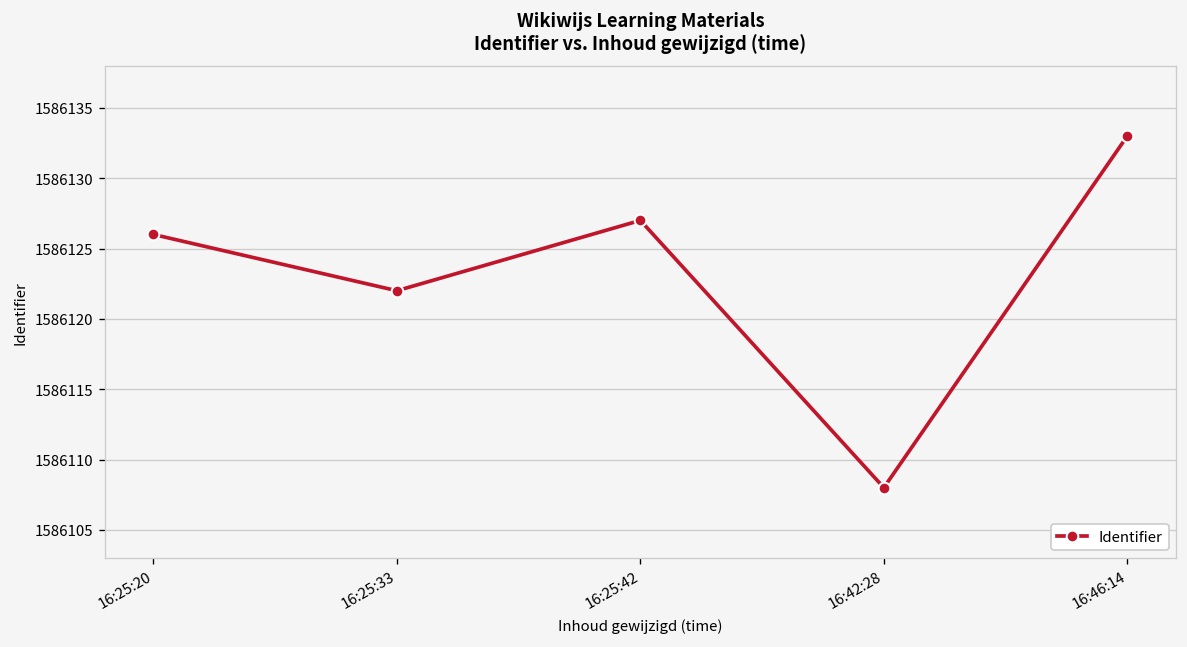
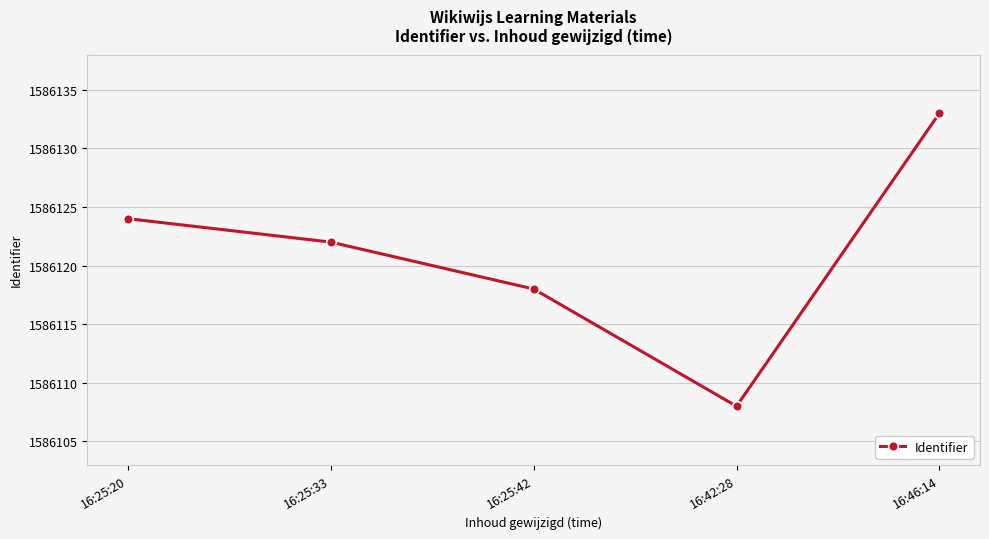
  {
-   "16:25:20": 1586126,
+   "16:25:20": 1586124,
    "16:25:33": 1586122,
-   "16:25:42": 1586127,
+   "16:25:42": 1586118,
    "16:42:28": 1586108,
    "16:46:14": 1586133
  }
